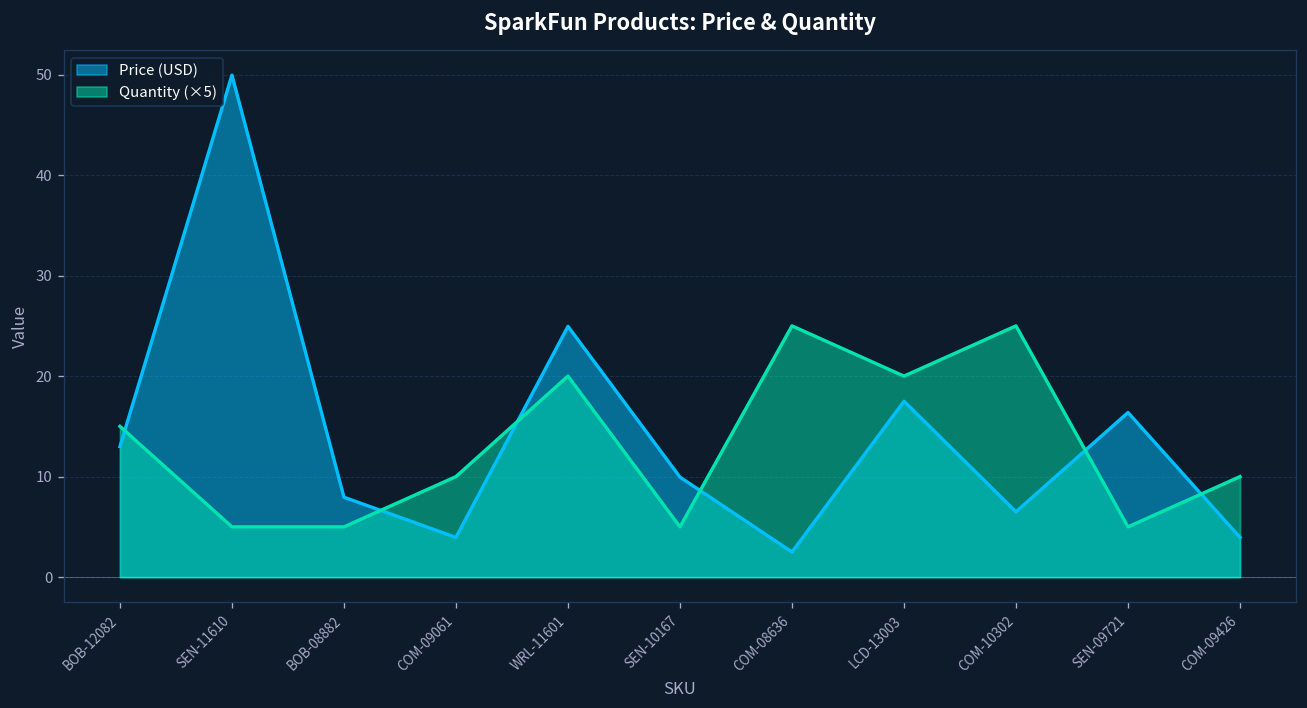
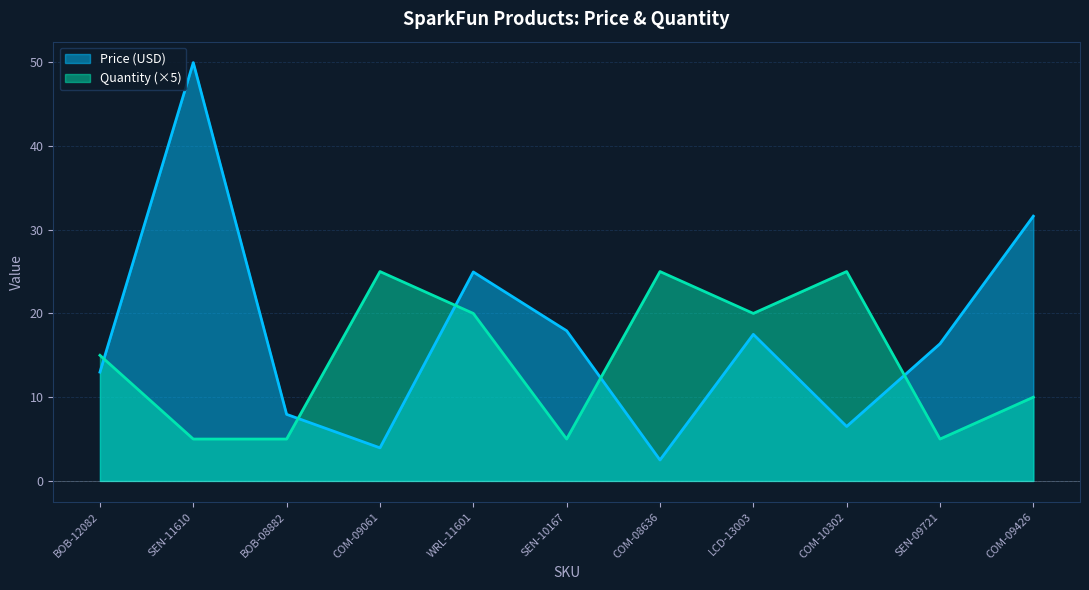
  {
    "Price (USD)": {
      "BOB-12082": 13,
      "SEN-11610": 50,
      "BOB-08882": 8,
      "COM-09061": 4,
      "WRL-11601": 25,
-     "SEN-10167": 10,
+     "SEN-10167": 18,
      "COM-08636": 3,
      "LCD-13003": 18,
      "COM-10302": 7,
      "SEN-09721": 16,
-     "COM-09426": 4
+     "COM-09426": 32
    },
    "Quantity (×5)": {
      "BOB-12082": 15,
      "SEN-11610": 5,
      "BOB-08882": 5,
-     "COM-09061": 10,
+     "COM-09061": 25,
      "WRL-11601": 20,
      "SEN-10167": 5,
      "COM-08636": 25,
      "LCD-13003": 20,
      "COM-10302": 25,
      "SEN-09721": 5,
      "COM-09426": 10
    }
  }
